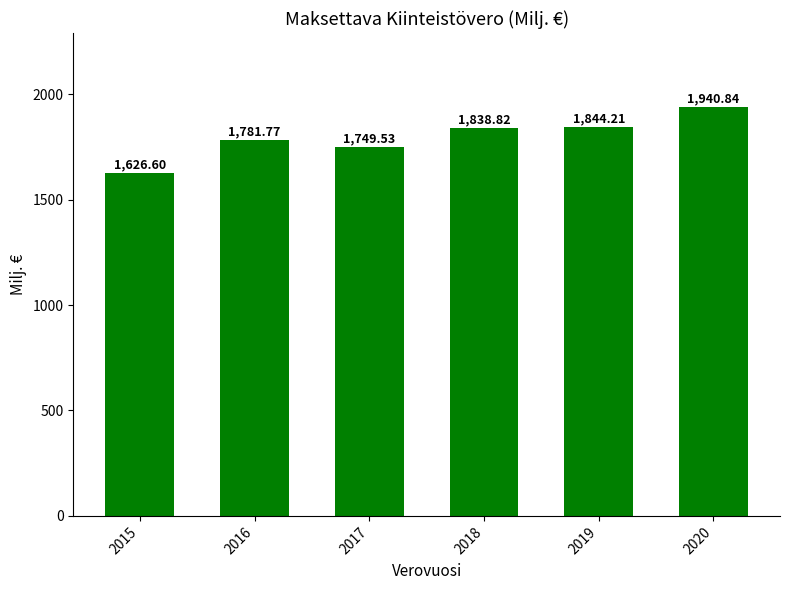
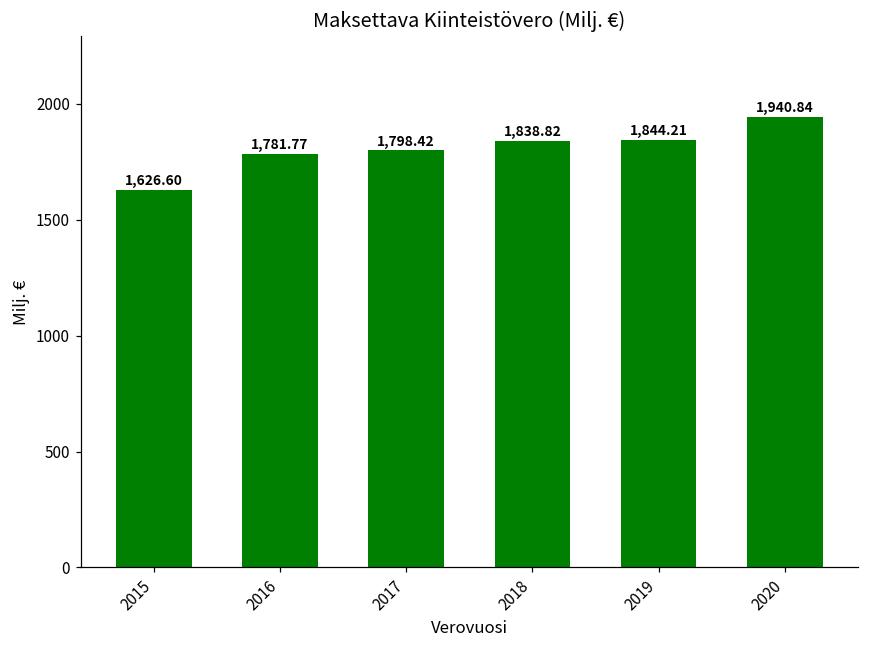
  {
    "2015": "1,626.60",
    "2016": "1,781.77",
-   "2017": "1,749.53",
+   "2017": "1,798.42",
    "2018": "1,838.82",
    "2019": "1,844.21",
    "2020": "1,940.84"
  }
